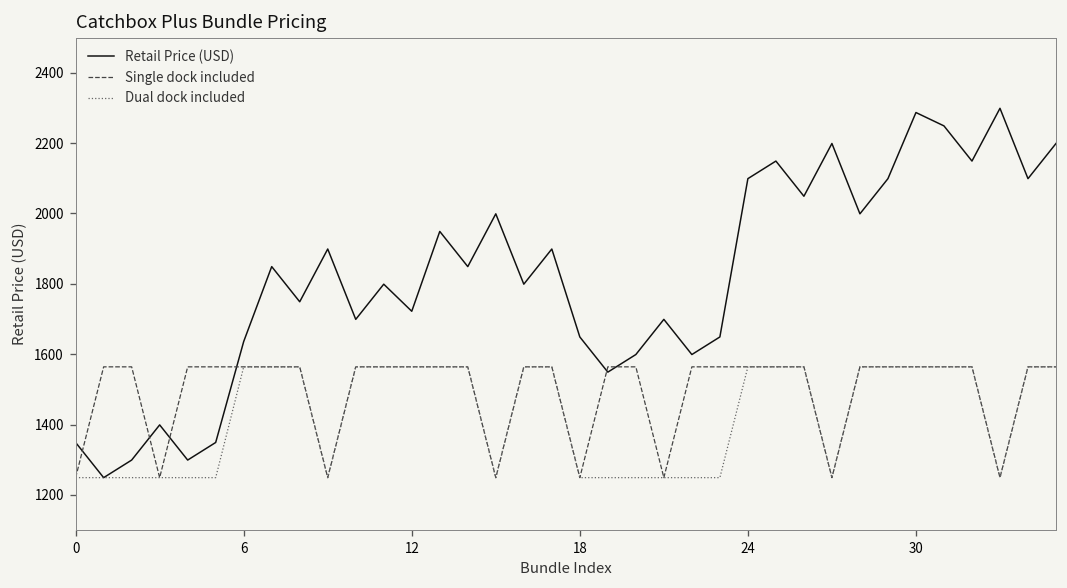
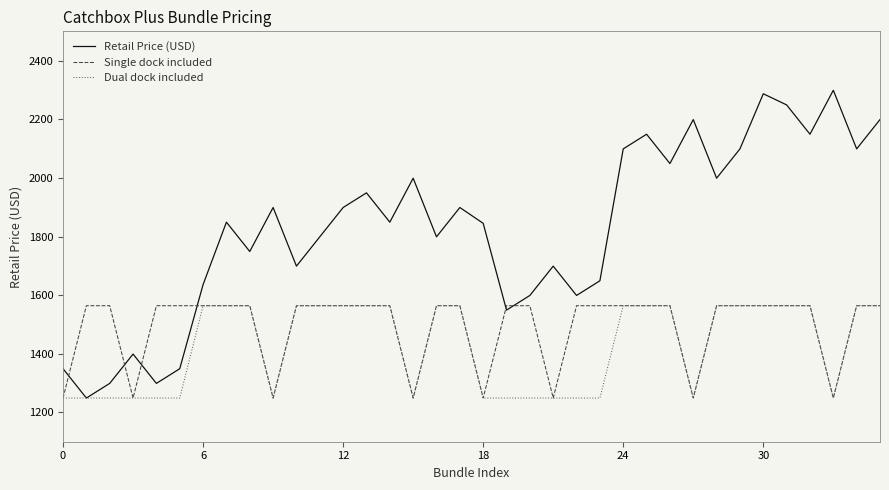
  {
    "Retail Price (USD)": {
      "0": 1350,
      "6": 1640,
-     "12": 1720,
-     "18": 1650,
+     "12": 1900,
+     "18": 1850,
      "24": 2100,
      "30": 2290
    }
  }
